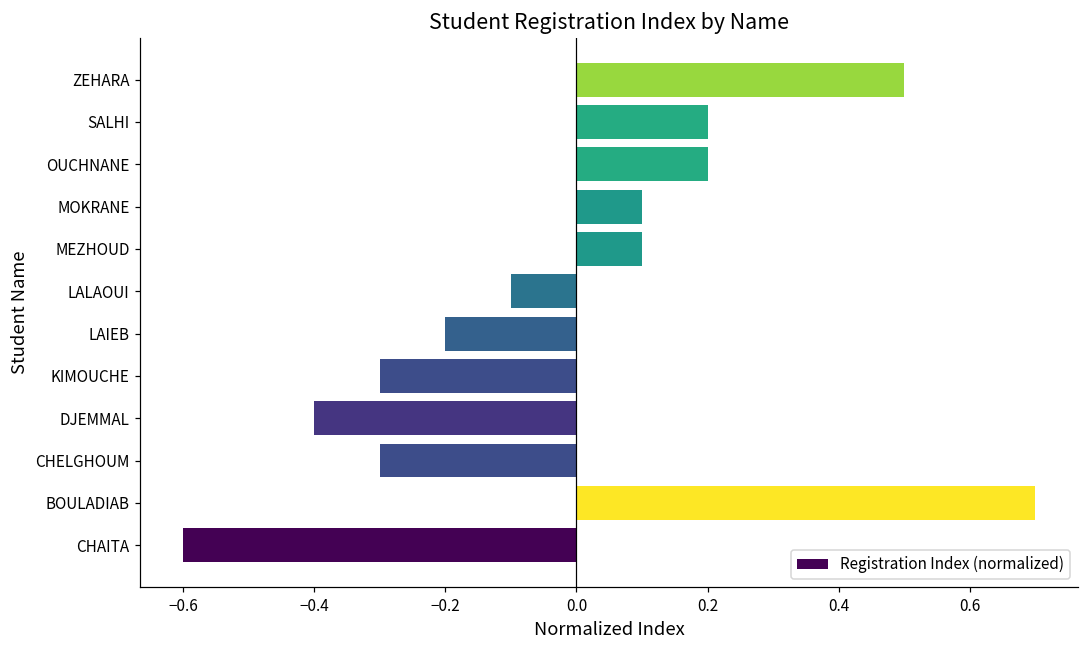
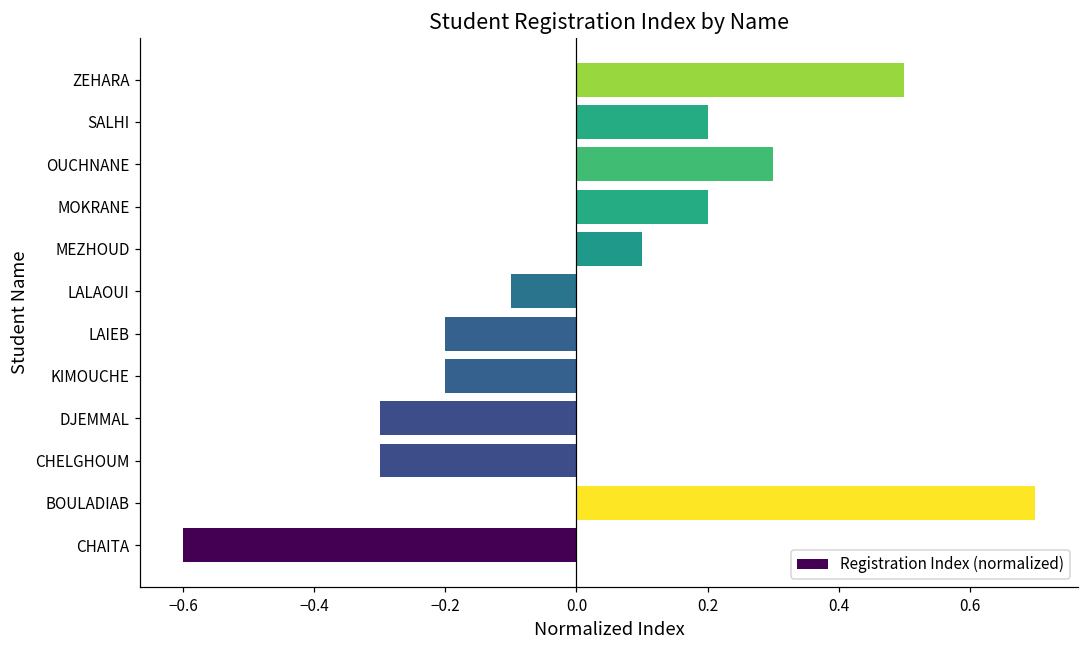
  {
    "ZEHARA": 0.50,
    "SALHI": 0.20,
-   "OUCHNANE": 0.20,
-   "MOKRANE": 0.10,
+   "OUCHNANE": 0.30,
+   "MOKRANE": 0.20,
    "MEZHOUD": 0.10,
    "LALAOUI": -0.10,
    "LAIEB": -0.20,
-   "KIMOUCHE": -0.30,
-   "DJEMMAL": -0.40,
+   "KIMOUCHE": -0.20,
+   "DJEMMAL": -0.30,
    "CHELGHOUM": -0.30,
    "BOULADIAB": 0.70,
    "CHAITA": -0.60
  }
